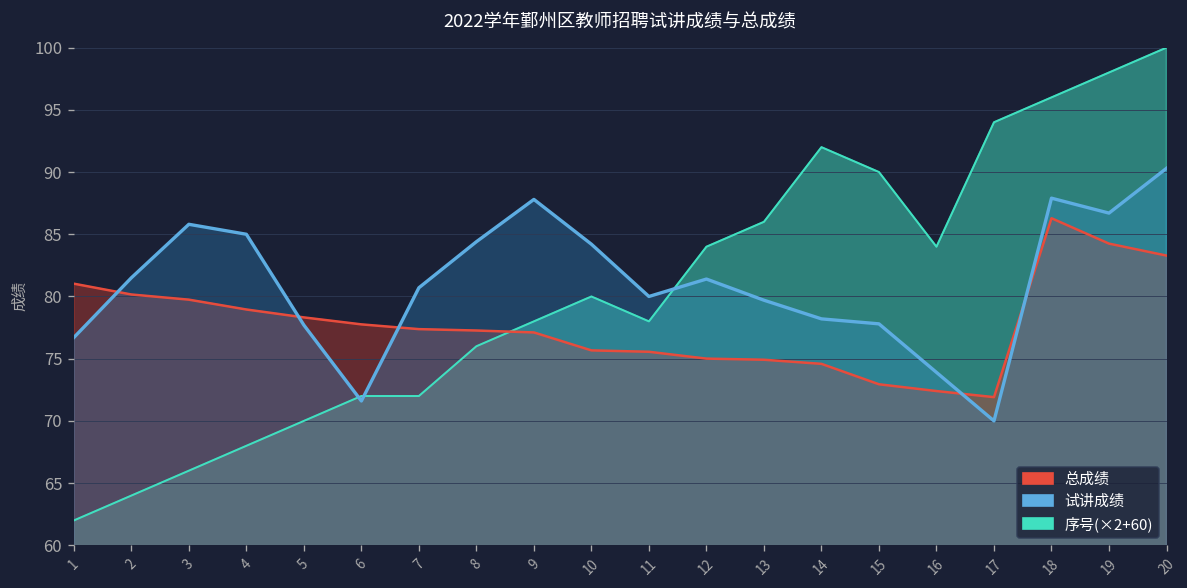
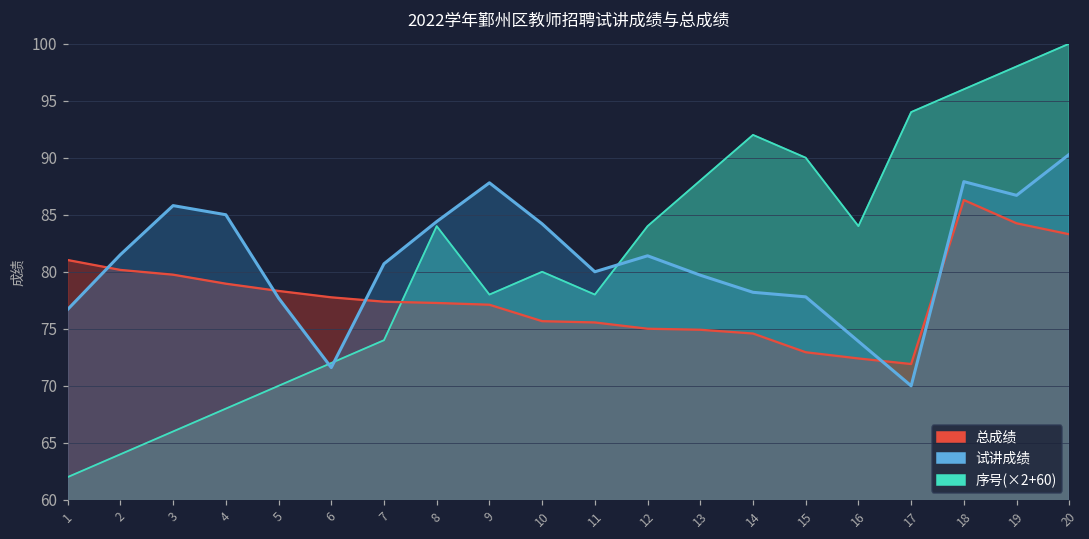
  {
    "序号(×2+60)": {
      "1": 62.0,
      "2": 64.0,
      "3": 66.0,
      "4": 68.0,
      "5": 70.0,
      "6": 72.0,
-     "7": 72.0,
-     "8": 76.0,
+     "7": 74.0,
+     "8": 84.0,
      "9": 78.0,
      "10": 80.0,
      "11": 78.0,
      "12": 84.0,
-     "13": 86.0,
+     "13": 88.0,
      "14": 92.0,
      "15": 90.0,
      "16": 84.0,
      "17": 94.0,
      "18": 96.0,
      "19": 98.0,
      "20": 100.0
    }
  }
